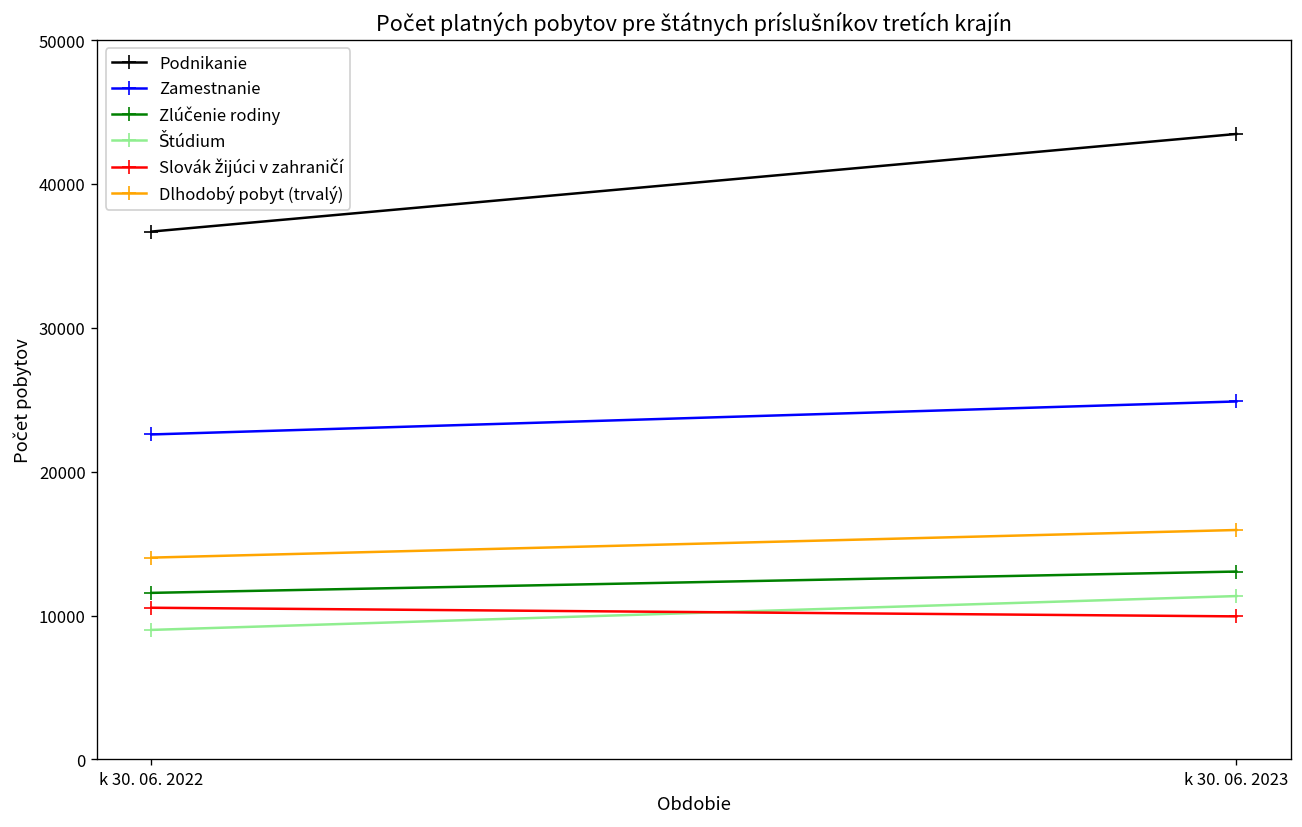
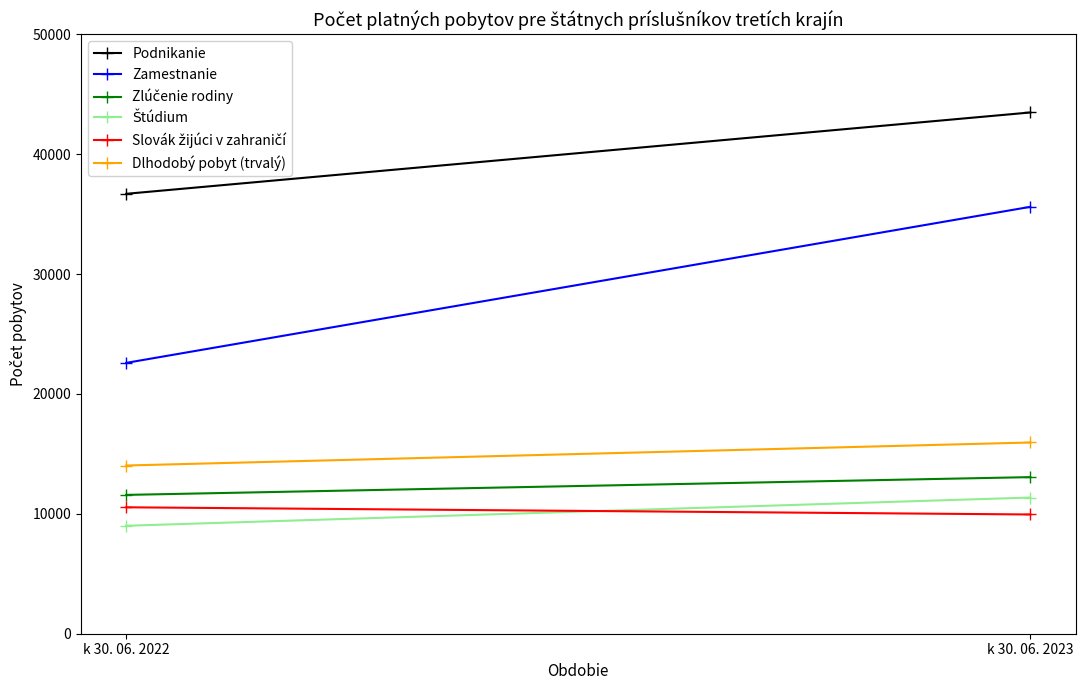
  {
    "Podnikanie": {
      "k 30. 06. 2022": 36700,
      "k 30. 06. 2023": 43500
    },
    "Zamestnanie": {
      "k 30. 06. 2022": 22600,
-     "k 30. 06. 2023": 24900
+     "k 30. 06. 2023": 35600
    },
    "Zlúčenie rodiny": {
      "k 30. 06. 2022": 11600,
      "k 30. 06. 2023": 13100
    },
    "Štúdium": {
      "k 30. 06. 2022": 9000,
      "k 30. 06. 2023": 11400
    },
    "Slovák žijúci v zahraničí": {
      "k 30. 06. 2022": 10500,
      "k 30. 06. 2023": 9900
    },
    "Dlhodobý pobyt (trvalý)": {
      "k 30. 06. 2022": 14000,
      "k 30. 06. 2023": 15900
    }
  }
